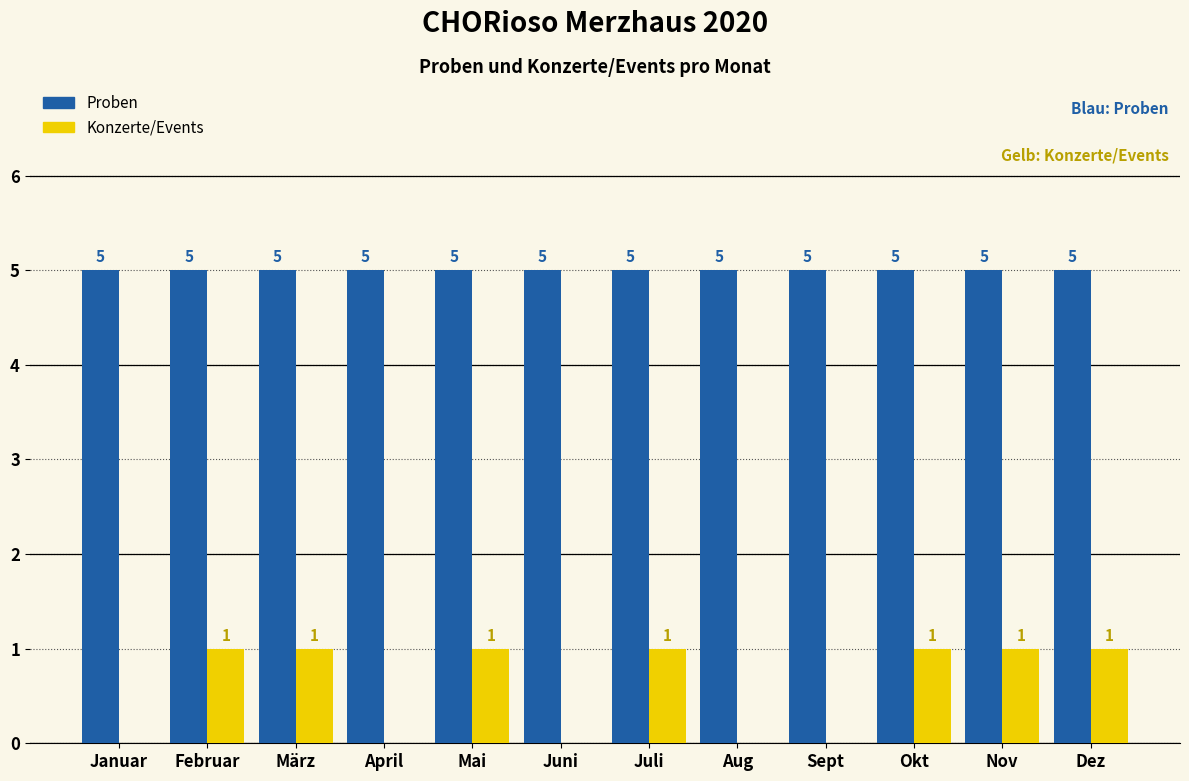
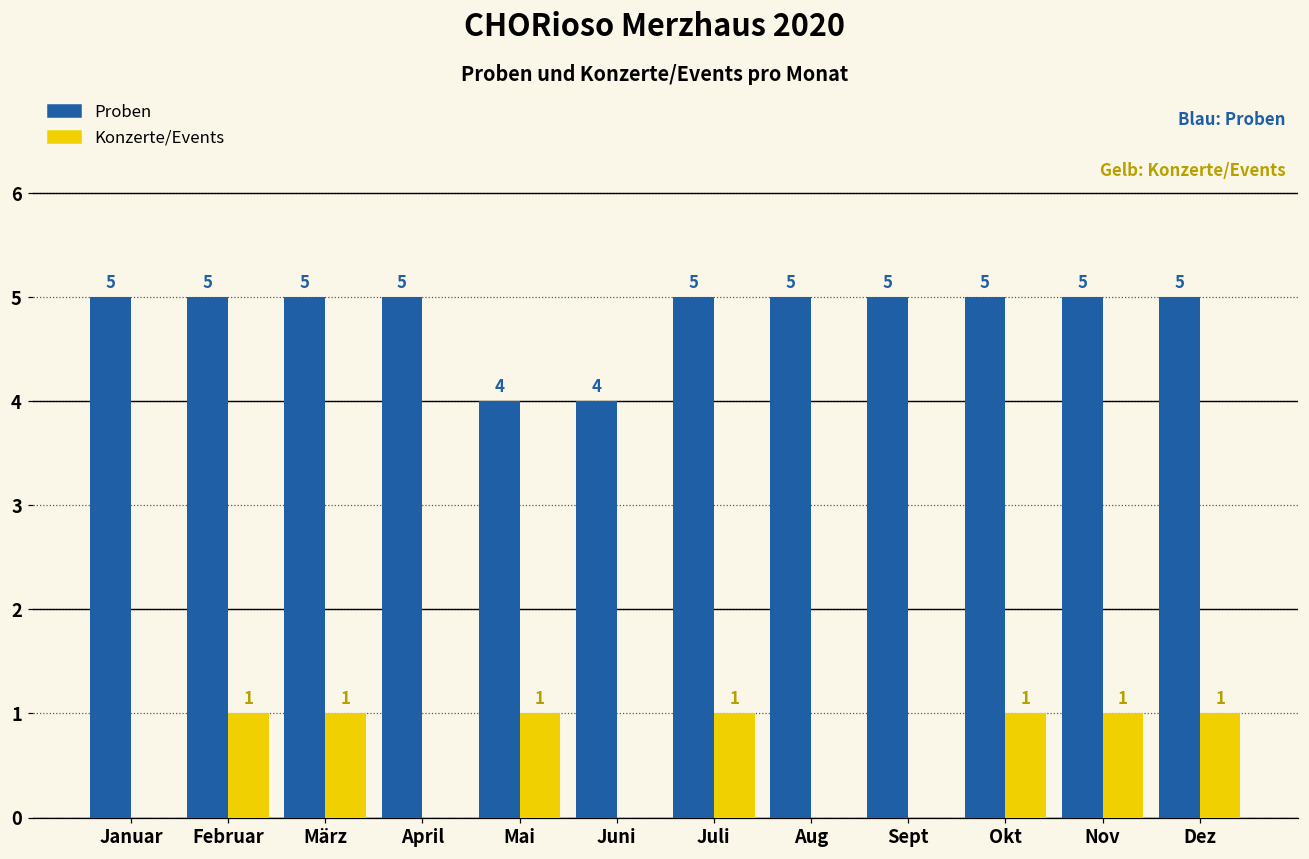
  {
    "Proben": {
      "Januar": 5,
      "Februar": 5,
      "März": 5,
      "April": 5,
-     "Mai": 5,
-     "Juni": 5,
+     "Mai": 4,
+     "Juni": 4,
      "Juli": 5,
      "Aug": 5,
      "Sept": 5,
      "Okt": 5,
      "Nov": 5,
      "Dez": 5
    },
    "Konzerte/Events": {
      "Februar": 1,
      "März": 1,
      "Mai": 1,
      "Juli": 1,
      "Okt": 1,
      "Nov": 1,
      "Dez": 1
    }
  }
